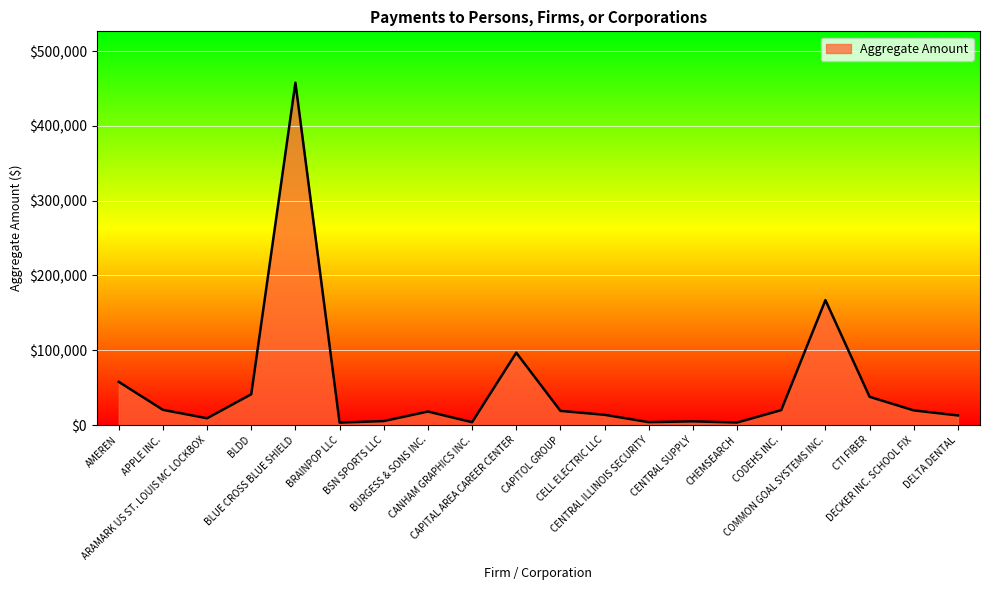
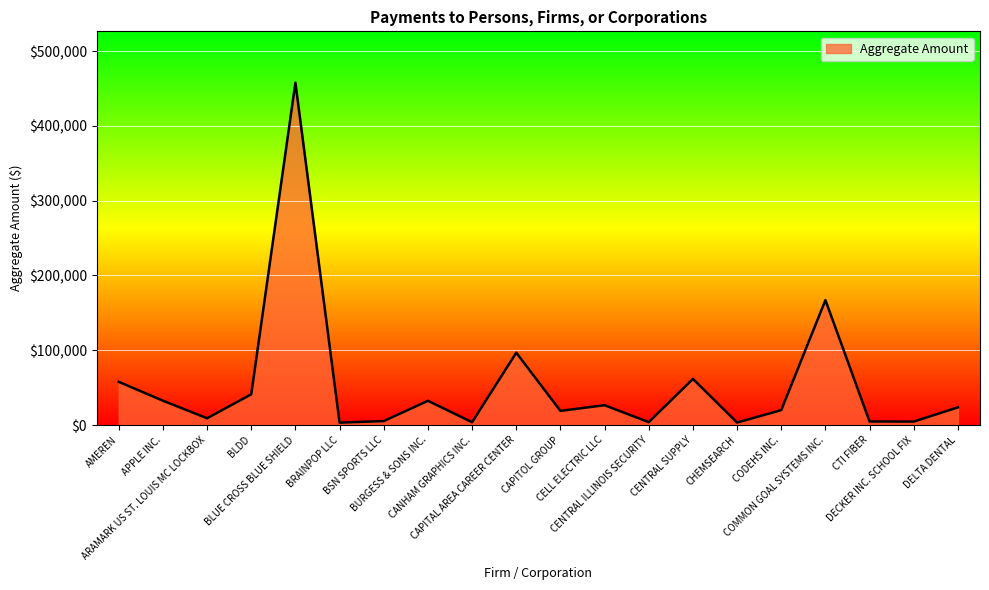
  {
    "AMEREN": "$60,000",
-   "APPLE INC.": "$20,000",
+   "APPLE INC.": "$30,000",
    "ARAMARK US ST. LOUIS MC LOCKBOX": "$10,000",
    "BLDD": "$40,000",
    "BLUE CROSS BLUE SHIELD": "$460,000",
    "BRAINPOP LLC": "$0",
    "BSN SPORTS LLC": "$10,000",
-   "BURGESS & SONS INC.": "$20,000",
+   "BURGESS & SONS INC.": "$30,000",
    "CANHAM GRAPHICS INC.": "$0",
    "CAPITAL AREA CAREER CENTER": "$100,000",
    "CAPITOL GROUP": "$20,000",
-   "CELL ELECTRIC LLC": "$10,000",
+   "CELL ELECTRIC LLC": "$30,000",
    "CENTRAL ILLINOIS SECURITY": "$0",
-   "CENTRAL SUPPLY": "$0",
+   "CENTRAL SUPPLY": "$60,000",
    "CHEMSEARCH": "$0",
    "CODEHS INC.": "$20,000",
    "COMMON GOAL SYSTEMS INC.": "$170,000",
-   "CTI FIBER": "$40,000",
-   "DECKER INC. SCHOOL FIX": "$20,000",
-   "DELTA DENTAL": "$10,000"
+   "CTI FIBER": "$0",
+   "DECKER INC. SCHOOL FIX": "$0",
+   "DELTA DENTAL": "$20,000"
  }
